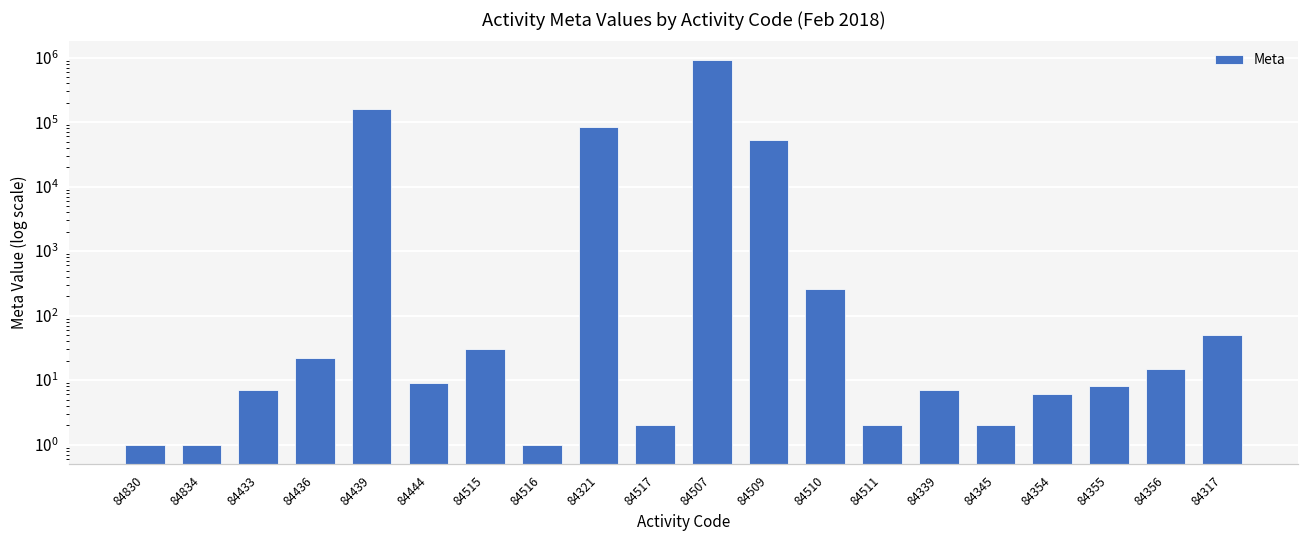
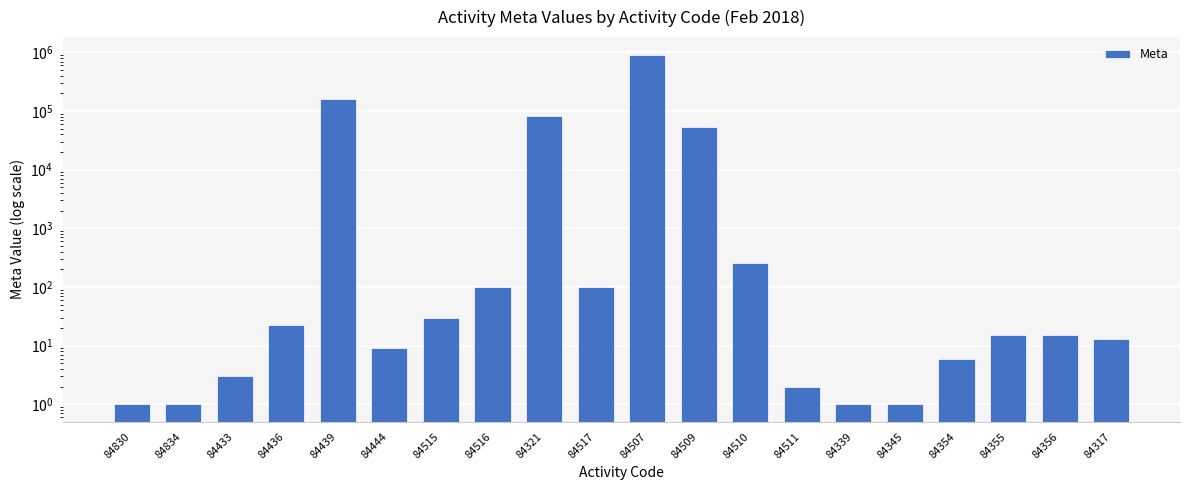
  {
    "84830": 1,
    "84834": 1,
-   "84433": 7,
+   "84433": 3,
    "84436": 22,
    "84439": 160000,
    "84444": 9,
    "84515": 30,
-   "84516": 1,
+   "84516": 100,
    "84321": 80000,
-   "84517": 2,
+   "84517": 100,
    "84507": 900000,
    "84509": 50000,
    "84510": 300,
    "84511": 2,
-   "84339": 7,
-   "84345": 2,
+   "84339": 1,
+   "84345": 1,
    "84354": 6,
-   "84355": 8,
+   "84355": 15,
    "84356": 15,
-   "84317": 50
+   "84317": 13
  }
